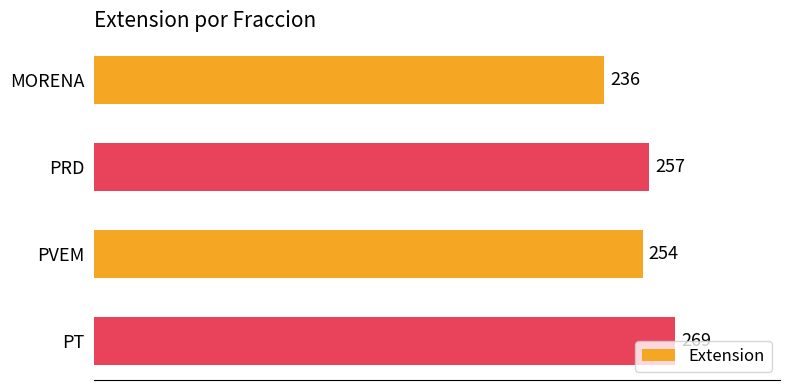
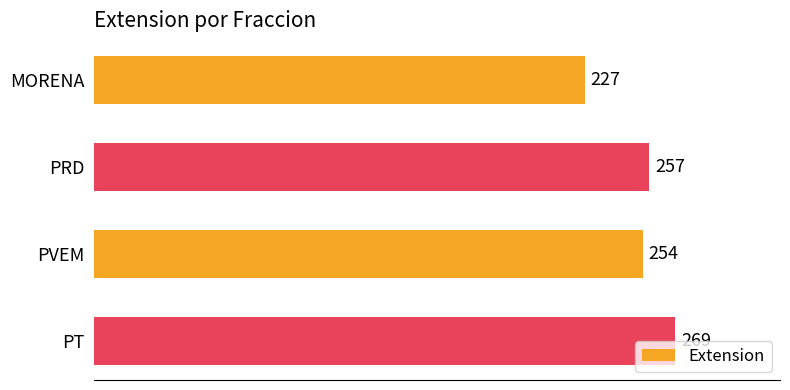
  {
-   "MORENA": 236,
+   "MORENA": 227,
    "PRD": 257,
    "PVEM": 254
  }
